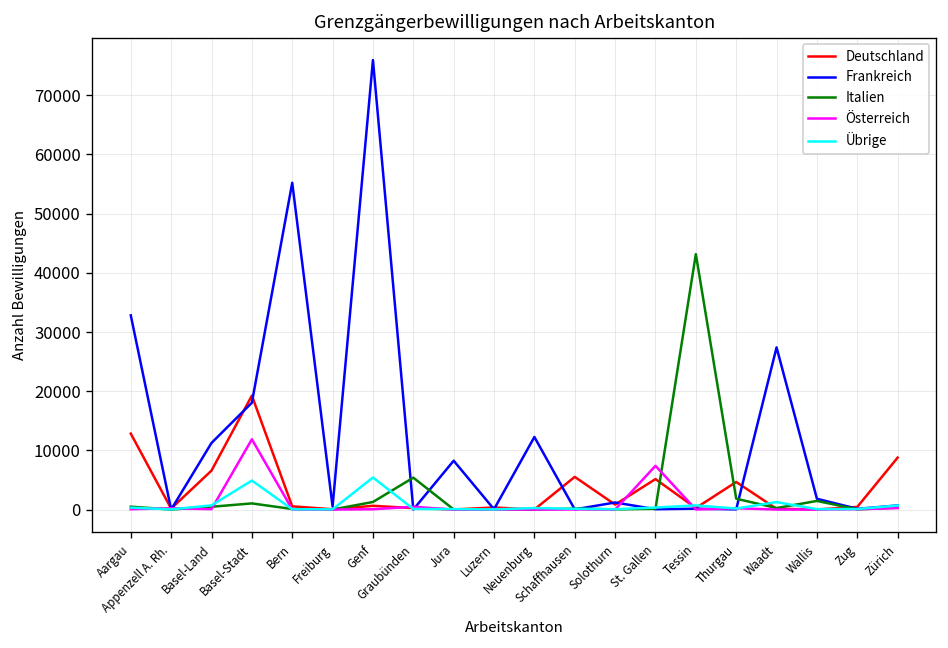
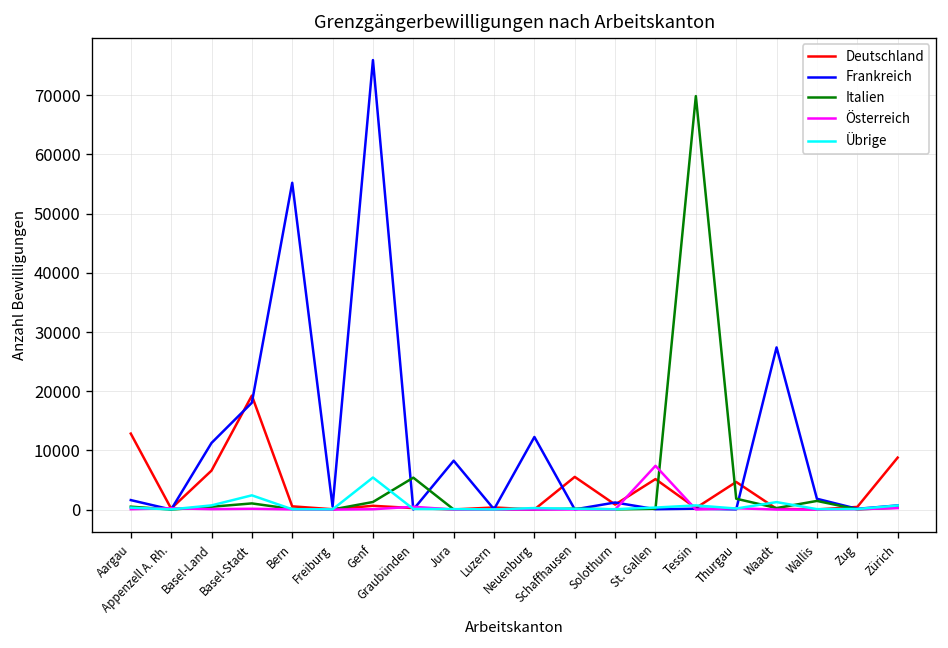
  {
    "Deutschland": {
      "Aargau": 13000,
      "Basel-Land": 7000,
      "Basel-Stadt": 19000,
      "Genf": 1000,
      "Schaffhausen": 6000,
      "St. Gallen": 5000,
      "Thurgau": 5000,
      "Zürich": 9000
    },
    "Frankreich": {
-     "Aargau": 33000,
+     "Aargau": 2000,
      "Basel-Land": 11000,
      "Basel-Stadt": 18000,
      "Bern": 55000,
      "Genf": 76000,
      "Jura": 8000,
      "Neuenburg": 12000,
      "Waadt": 27000
    },
    "Italien": {
      "Basel-Stadt": 1000,
      "Genf": 1000,
      "Graubünden": 5000,
-     "Tessin": 43000,
+     "Tessin": 70000,
      "Thurgau": 2000
    },
    "Österreich": {
-     "Basel-Stadt": 12000,
+     "Basel-Stadt": 0,
      "Genf": 0,
      "St. Gallen": 7000
    },
    "Übrige": {
-     "Basel-Stadt": 5000,
+     "Basel-Stadt": 2000,
      "Genf": 5000,
      "Waadt": 1000
    }
  }
